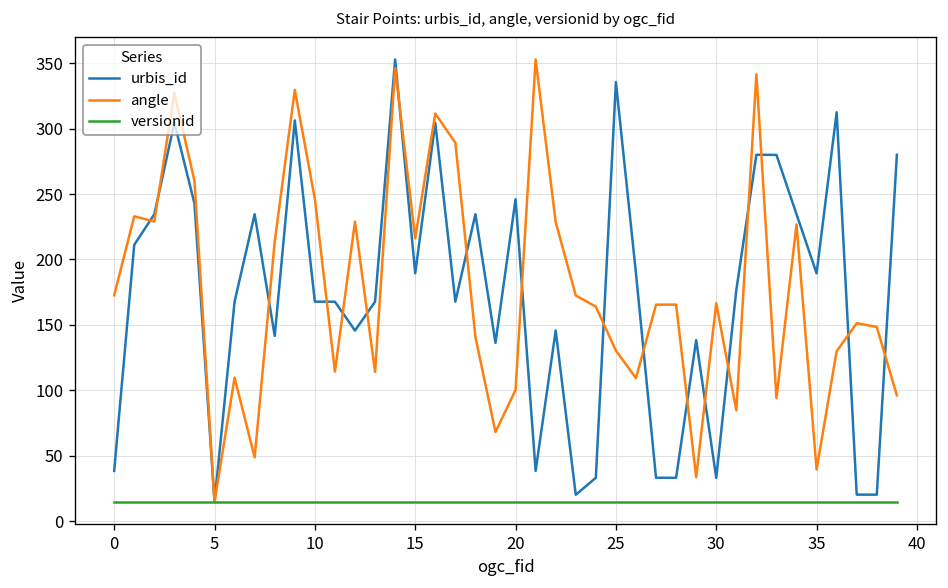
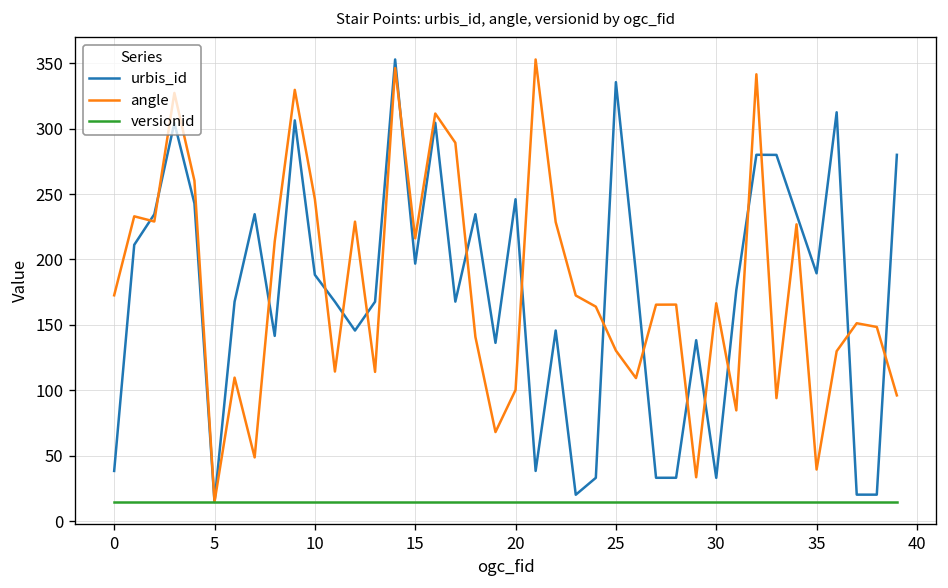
  {
    "urbis_id": {
      "0": 38,
-     "10": 168,
-     "15": 189,
+     "10": 188,
+     "15": 197,
      "20": 246,
      "25": 336,
      "30": 33,
      "35": 189
    },
    "angle": {
      "0": 173,
      "10": 246,
      "15": 216,
      "20": 100,
      "25": 130,
      "30": 167,
      "35": 39
    },
    "versionid": {
      "0": 15,
      "10": 15,
      "15": 15,
      "20": 15,
      "25": 15,
      "30": 15,
      "35": 15
    }
  }
